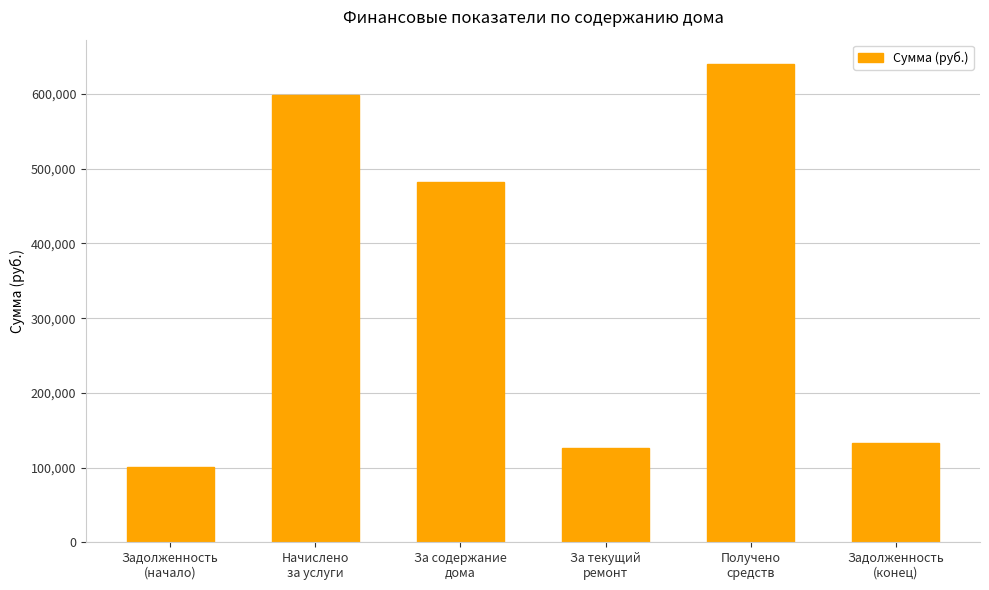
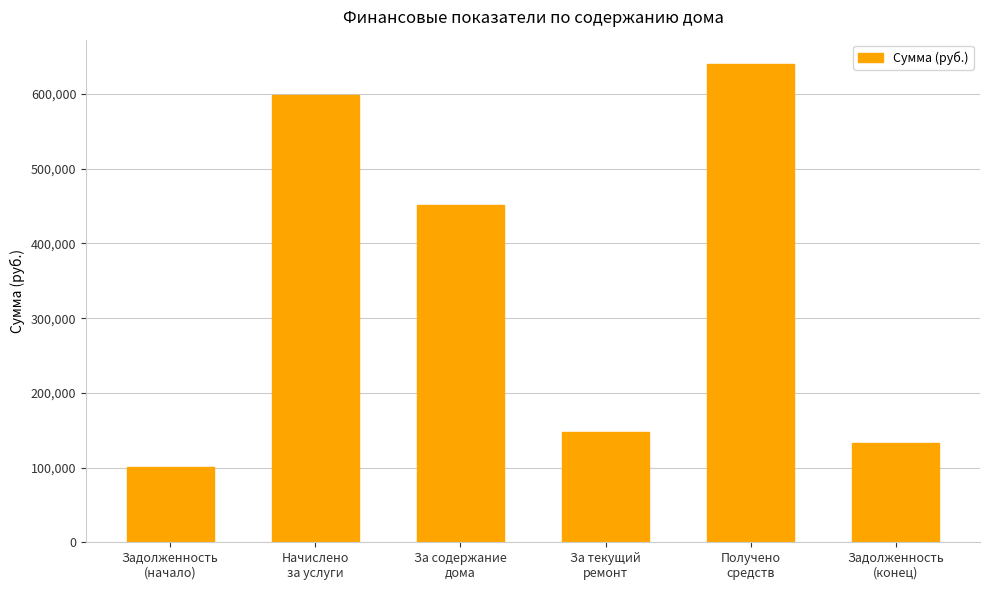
  {
    "Задолженность (начало)": "100,000",
    "Начислено за услуги": "600,000",
-   "За содержание дома": "480,000",
-   "За текущий ремонт": "130,000",
+   "За содержание дома": "450,000",
+   "За текущий ремонт": "150,000",
    "Получено средств": "640,000",
    "Задолженность (конец)": "130,000"
  }
